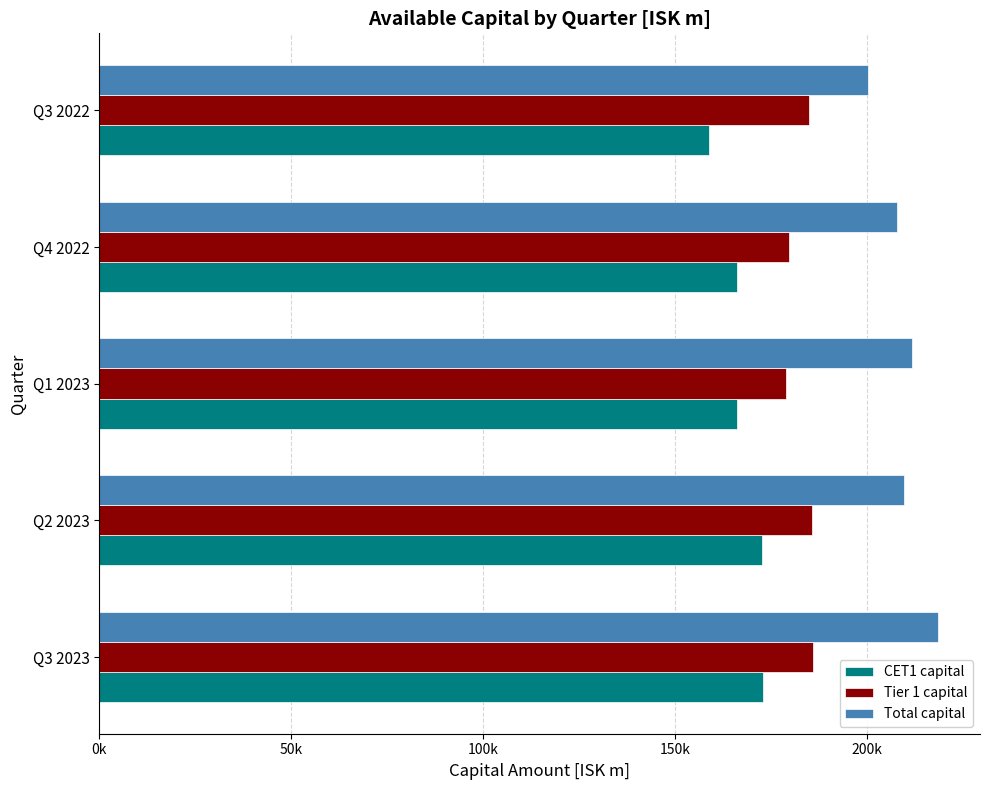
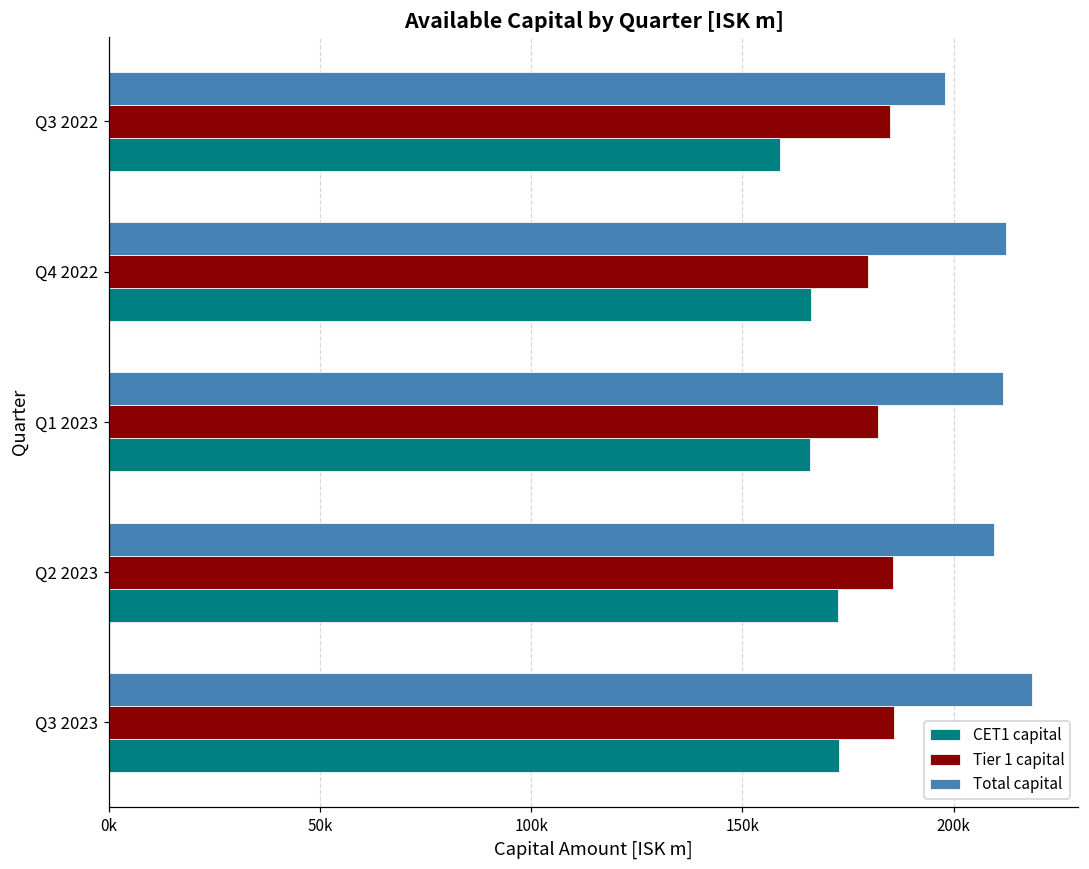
  {
    "CET1 capital": {
      "Q3 2022": 159000,
      "Q4 2022": 166000,
      "Q1 2023": 166000,
      "Q2 2023": 173000,
      "Q3 2023": 173000
    },
    "Tier 1 capital": {
      "Q3 2022": 185000,
      "Q4 2022": 180000,
-     "Q1 2023": 179000,
+     "Q1 2023": 182000,
      "Q2 2023": 186000,
      "Q3 2023": 186000
    },
    "Total capital": {
-     "Q3 2022": 200000,
-     "Q4 2022": 208000,
+     "Q3 2022": 198000,
+     "Q4 2022": 212000,
      "Q1 2023": 212000,
      "Q2 2023": 210000,
      "Q3 2023": 219000
    }
  }
